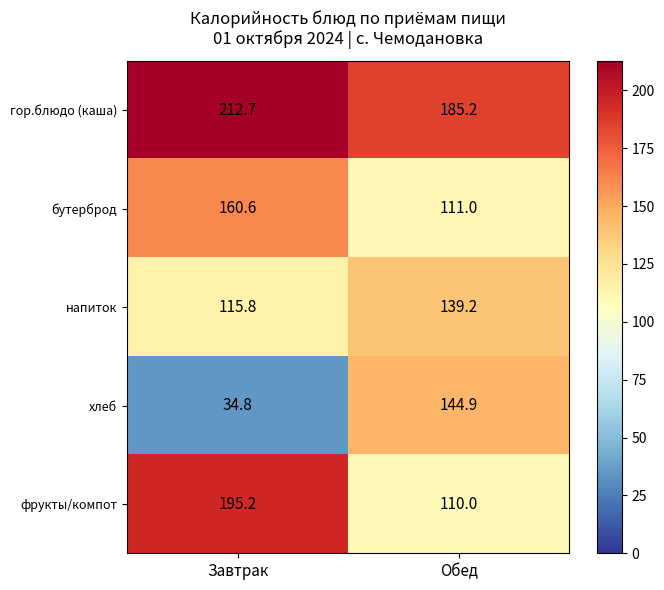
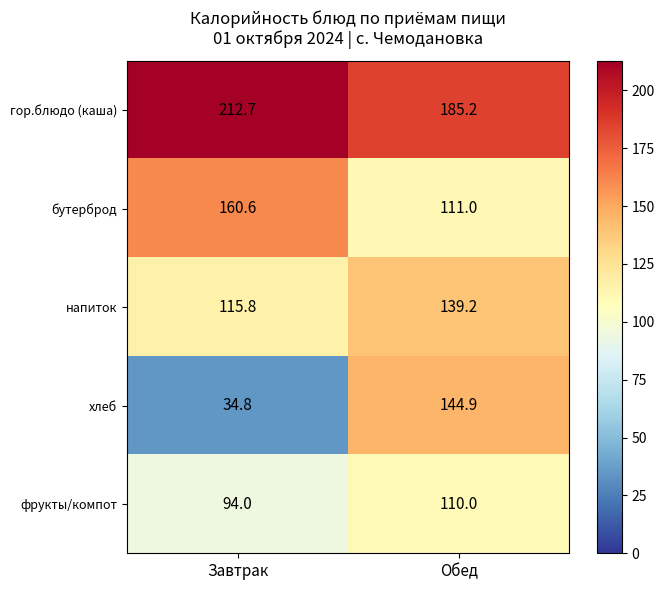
  {
    "гор.блюдо (каша)": {
      "Завтрак": 212.7,
      "Обед": 185.2
    },
    "бутерброд": {
      "Завтрак": 160.6,
      "Обед": 111.0
    },
    "напиток": {
      "Завтрак": 115.8,
      "Обед": 139.2
    },
    "хлеб": {
      "Завтрак": 34.8,
      "Обед": 144.9
    },
    "фрукты/компот": {
-     "Завтрак": 195.2,
+     "Завтрак": 94.0,
      "Обед": 110.0
    }
  }
